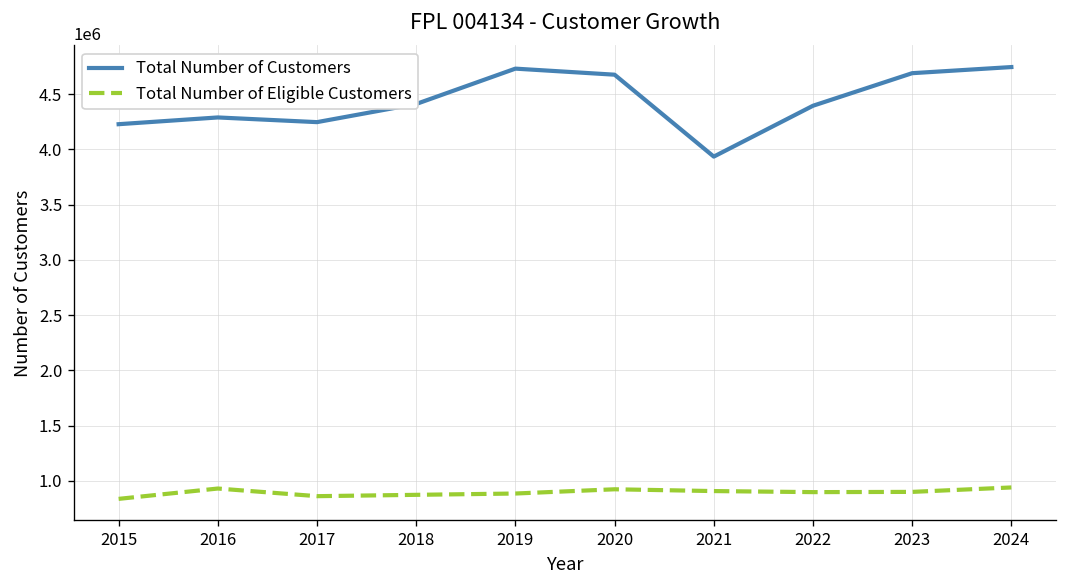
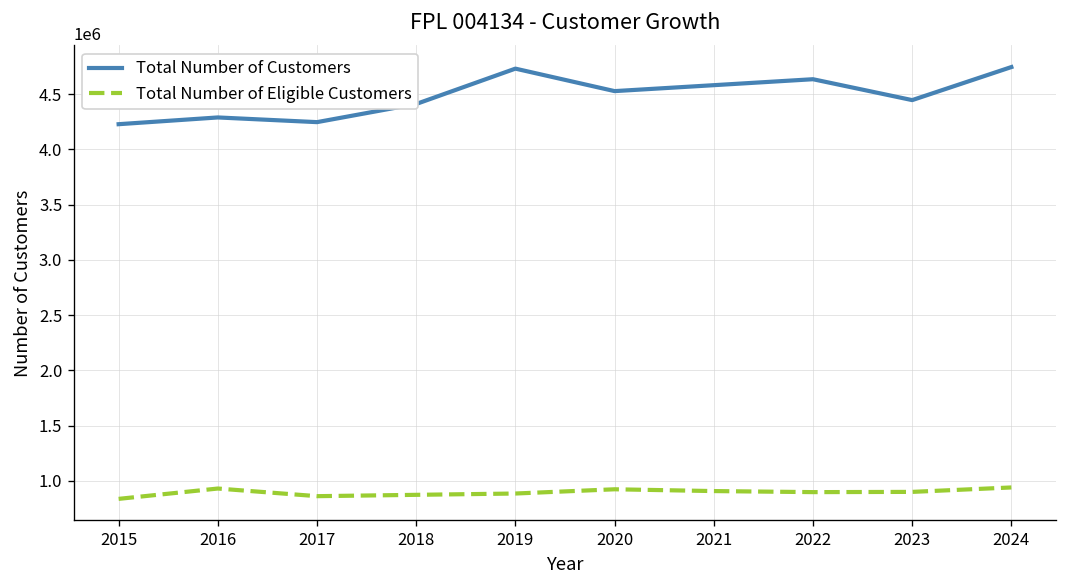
  {
    "Total Number of Customers": {
      "2015": 4200000,
      "2016": 4300000,
      "2017": 4200000,
      "2019": 4700000,
-     "2020": 4700000,
-     "2021": 3900000,
-     "2022": 4400000,
-     "2023": 4700000,
+     "2020": 4500000,
+     "2021": 4600000,
+     "2022": 4600000,
+     "2023": 4400000,
      "2024": 4700000
    },
    "Total Number of Eligible Customers": {
      "2015": 800000,
      "2016": 900000,
      "2017": 900000,
      "2018": 900000,
      "2019": 900000,
      "2020": 900000,
      "2021": 900000,
      "2022": 900000,
      "2023": 900000,
      "2024": 900000
    }
  }
